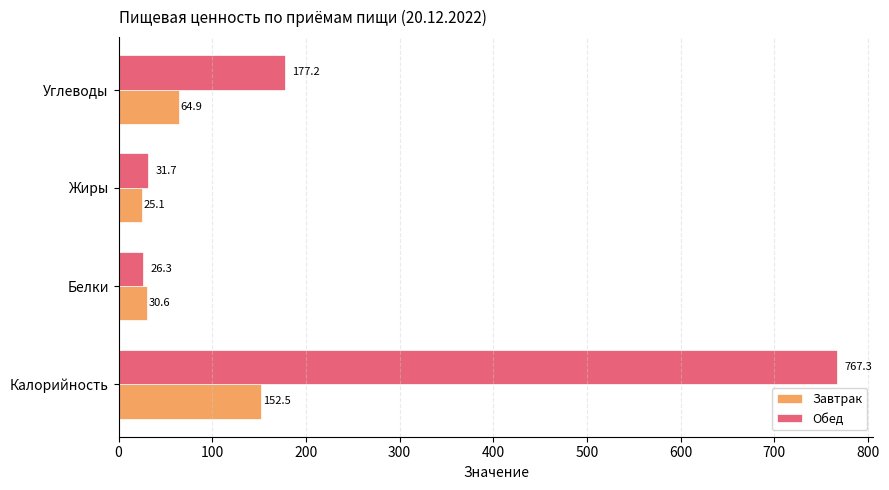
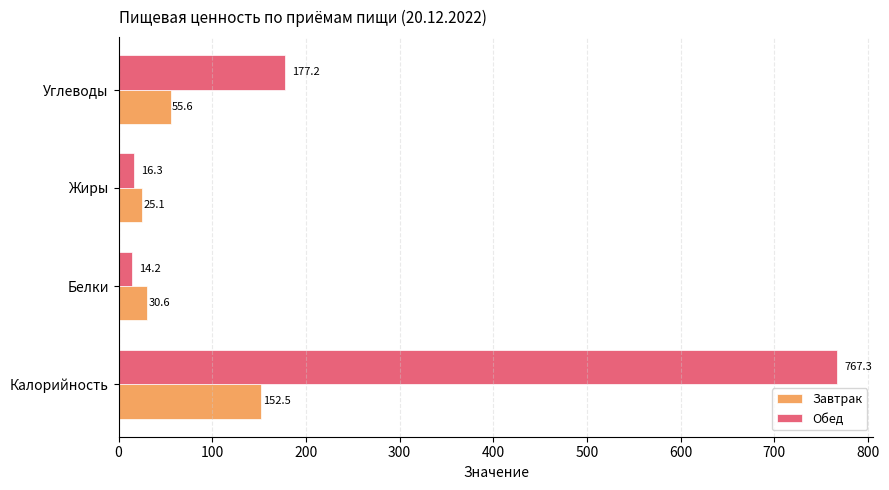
  {
    "Завтрак": {
-     "Углеводы": 64.9,
+     "Углеводы": 55.6,
      "Жиры": 25.1,
      "Белки": 30.6,
      "Калорийность": 152.5
    },
    "Обед": {
      "Углеводы": 177.2,
-     "Жиры": 31.7,
-     "Белки": 26.3,
+     "Жиры": 16.3,
+     "Белки": 14.2,
      "Калорийность": 767.3
    }
  }
